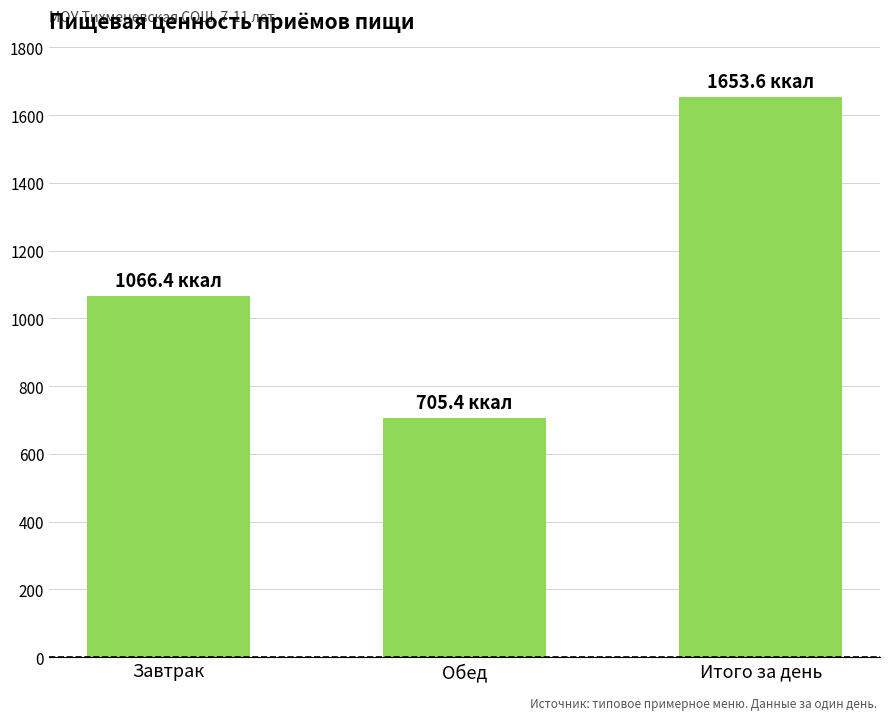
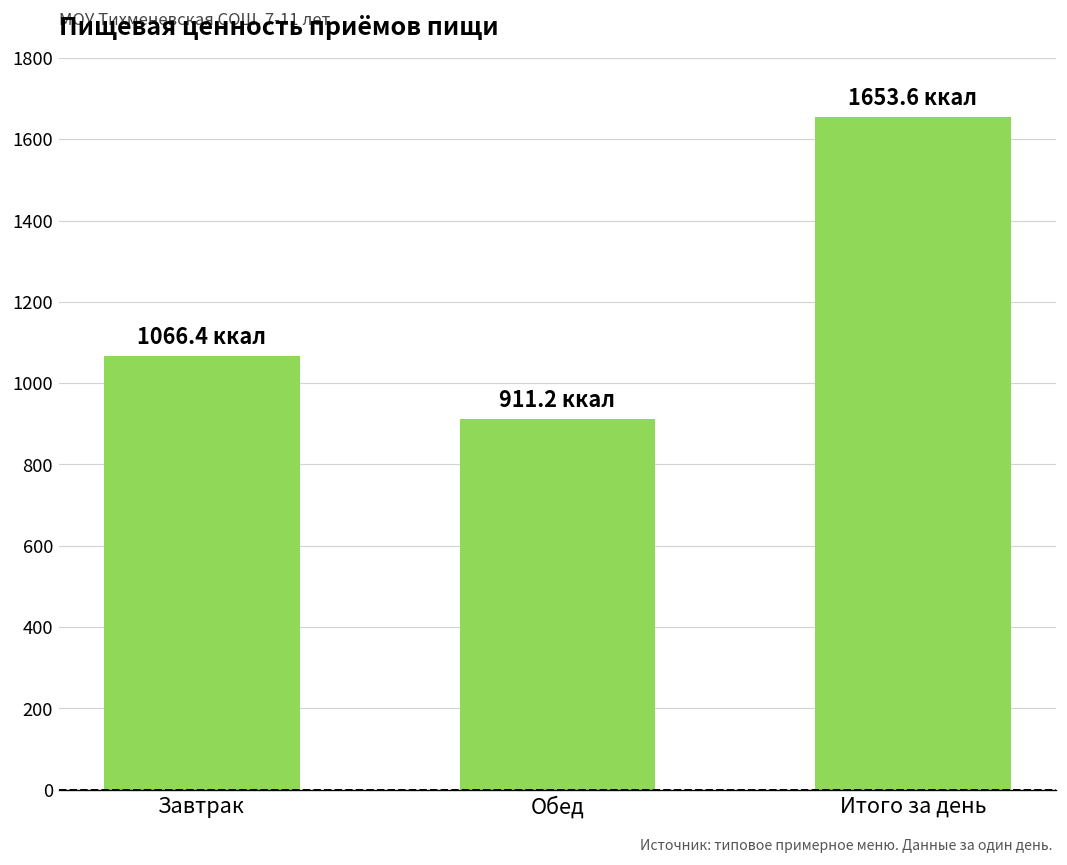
  {
    "Завтрак": 1066.4,
-   "Обед": 705.4,
+   "Обед": 911.2,
    "Итого за день": 1653.6
  }
